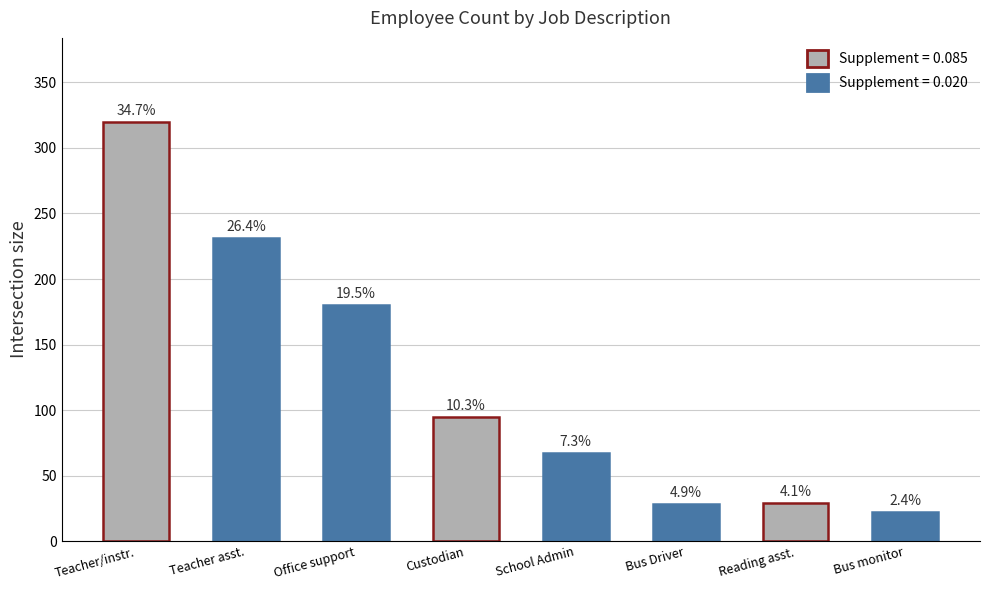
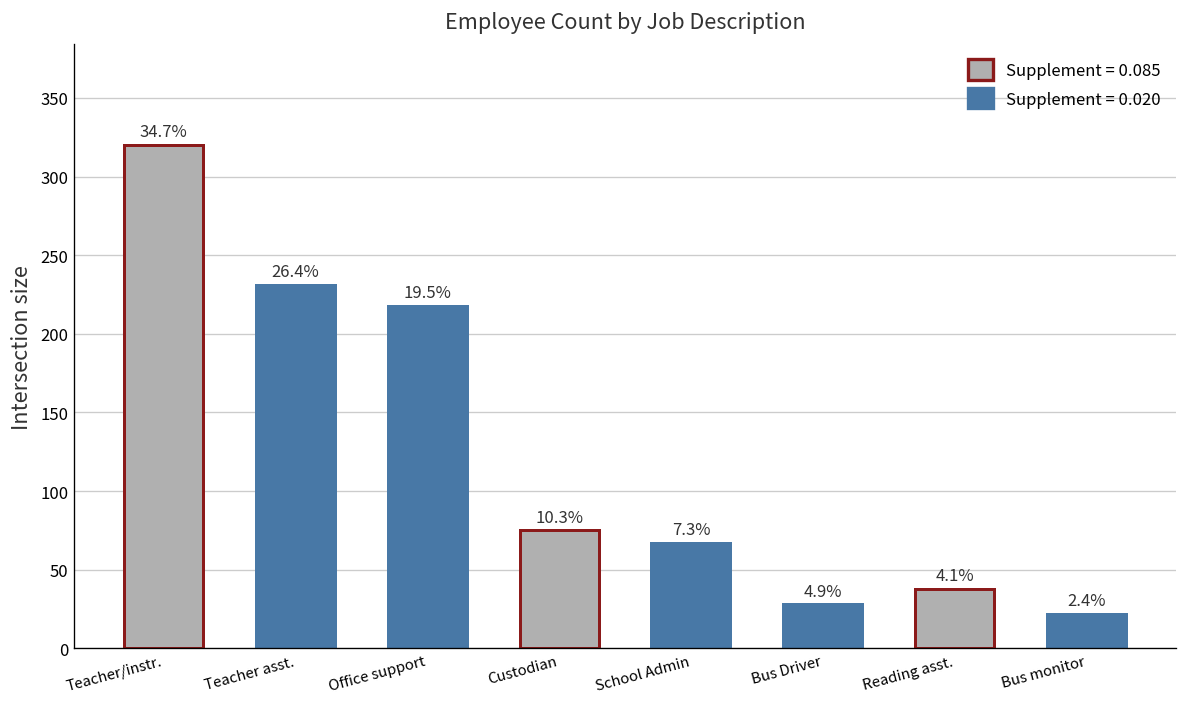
  {
-   "Office support": 180,
-   "Custodian": 95,
-   "Reading asst.": 29
+   "Office support": 218,
+   "Custodian": 75,
+   "Reading asst.": 38
  }
